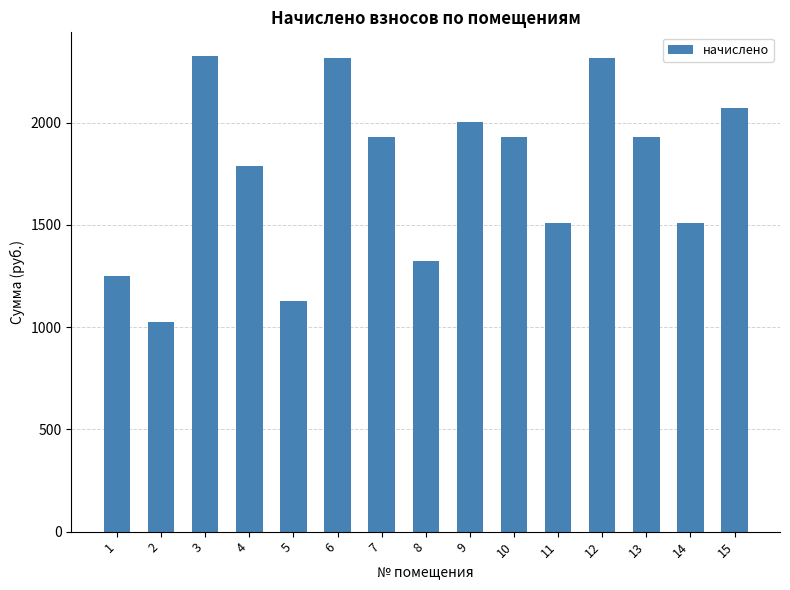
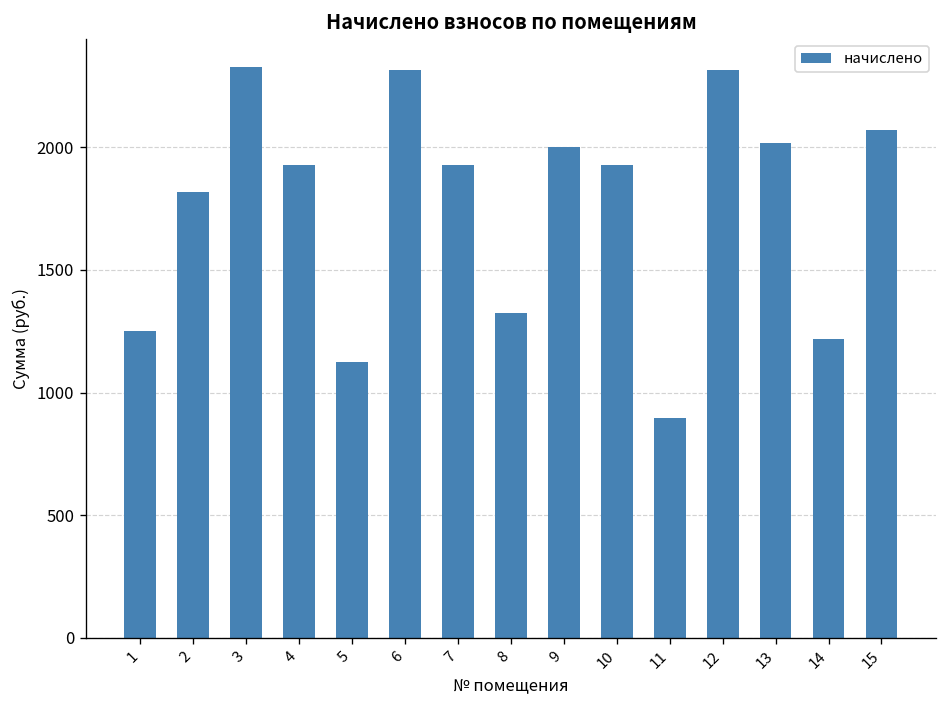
  {
    "1": 1250,
-   "2": 1020,
+   "2": 1820,
    "3": 2330,
-   "4": 1790,
+   "4": 1930,
    "5": 1130,
    "6": 2320,
    "7": 1930,
    "8": 1330,
    "9": 2000,
    "10": 1930,
-   "11": 1510,
+   "11": 900,
    "12": 2320,
-   "13": 1930,
-   "14": 1510,
+   "13": 2020,
+   "14": 1220,
    "15": 2070
  }
